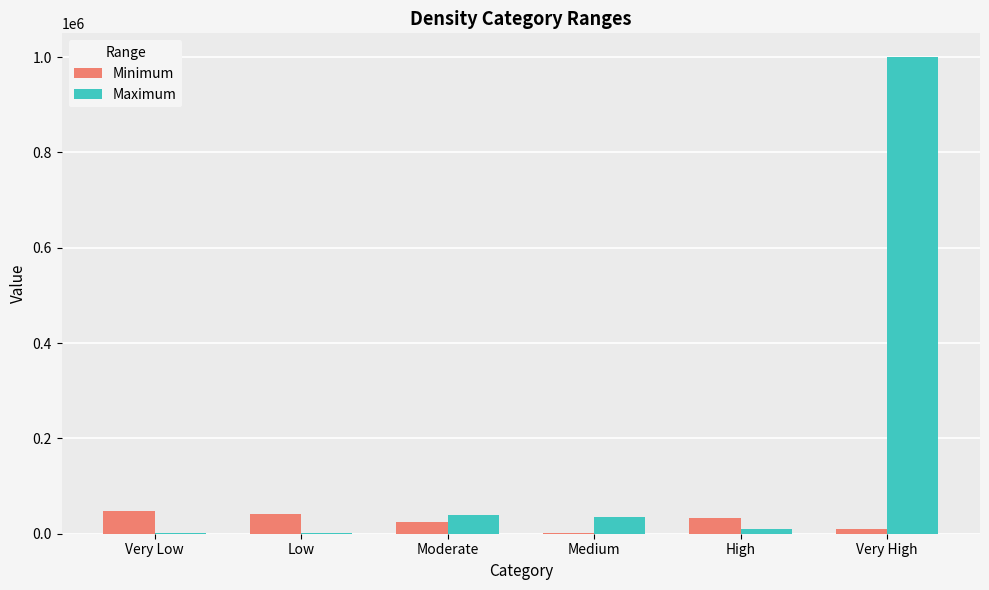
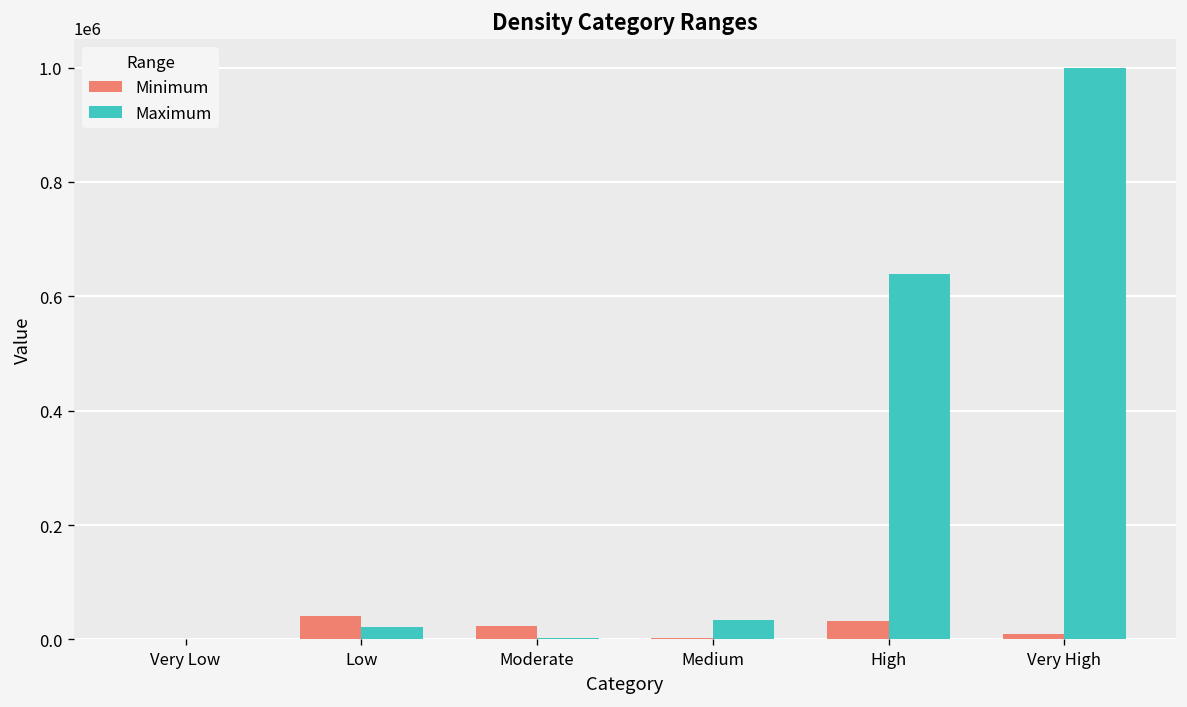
  {
    "Minimum": {
-     "Very Low": 50000,
+     "Very Low": 0,
      "Low": 40000,
      "Moderate": 20000,
      "High": 30000,
      "Very High": 10000
    },
    "Maximum": {
-     "Low": 0,
-     "Moderate": 40000,
+     "Low": 20000,
+     "Moderate": 0,
      "Medium": 30000,
-     "High": 10000,
+     "High": 640000,
      "Very High": 1000000
    }
  }
